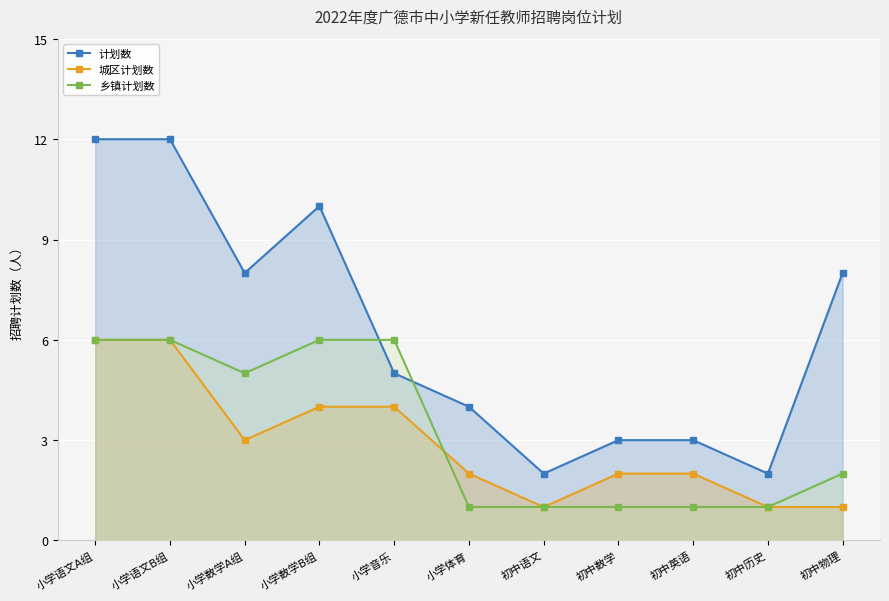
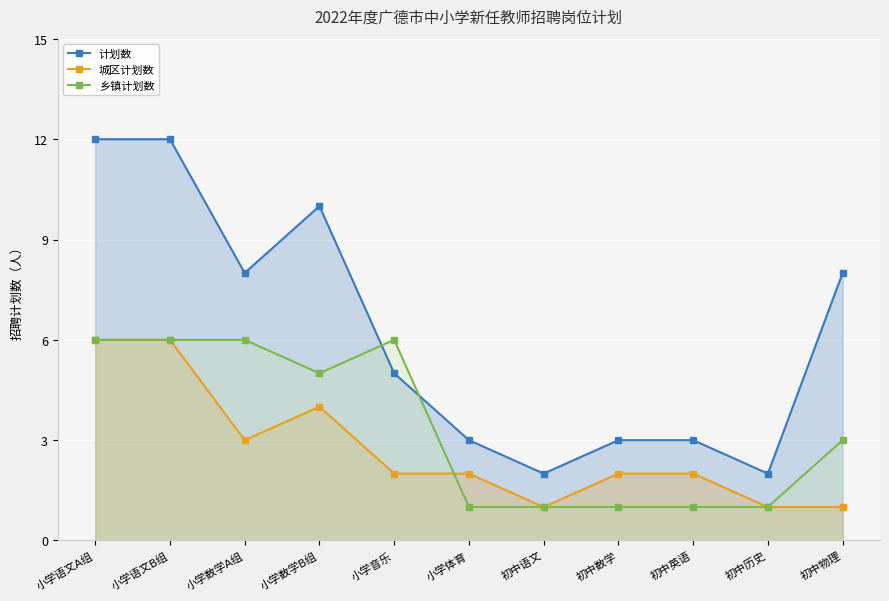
  {
    "计划数": {
      "小学语文A组": 12,
      "小学语文B组": 12,
      "小学数学A组": 8,
      "小学数学B组": 10,
      "小学音乐": 5,
-     "小学体育": 4,
+     "小学体育": 3,
      "初中语文": 2,
      "初中数学": 3,
      "初中英语": 3,
      "初中历史": 2,
      "初中物理": 8
    },
    "城区计划数": {
      "小学数学A组": 3,
      "小学数学B组": 4,
-     "小学音乐": 4,
+     "小学音乐": 2,
      "小学体育": 2,
      "初中数学": 2,
      "初中英语": 2,
      "初中物理": 1
    },
    "乡镇计划数": {
-     "小学数学A组": 5,
-     "小学数学B组": 6,
+     "小学数学A组": 6,
+     "小学数学B组": 5,
      "小学音乐": 6,
      "小学体育": 1,
      "初中数学": 1,
      "初中英语": 1,
-     "初中物理": 2
+     "初中物理": 3
    }
  }
